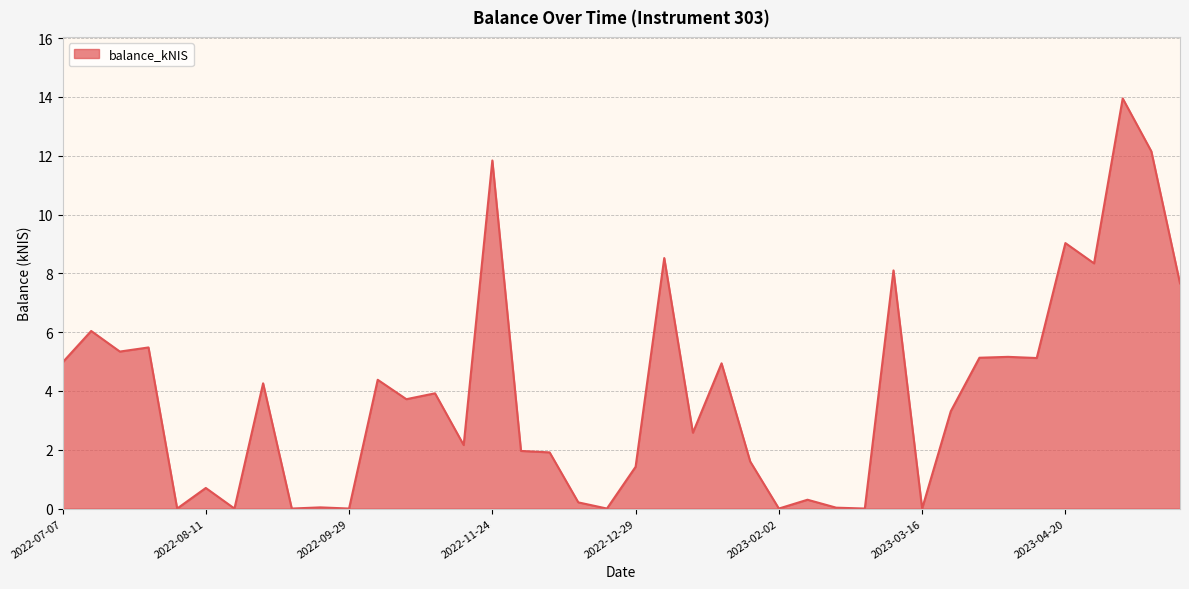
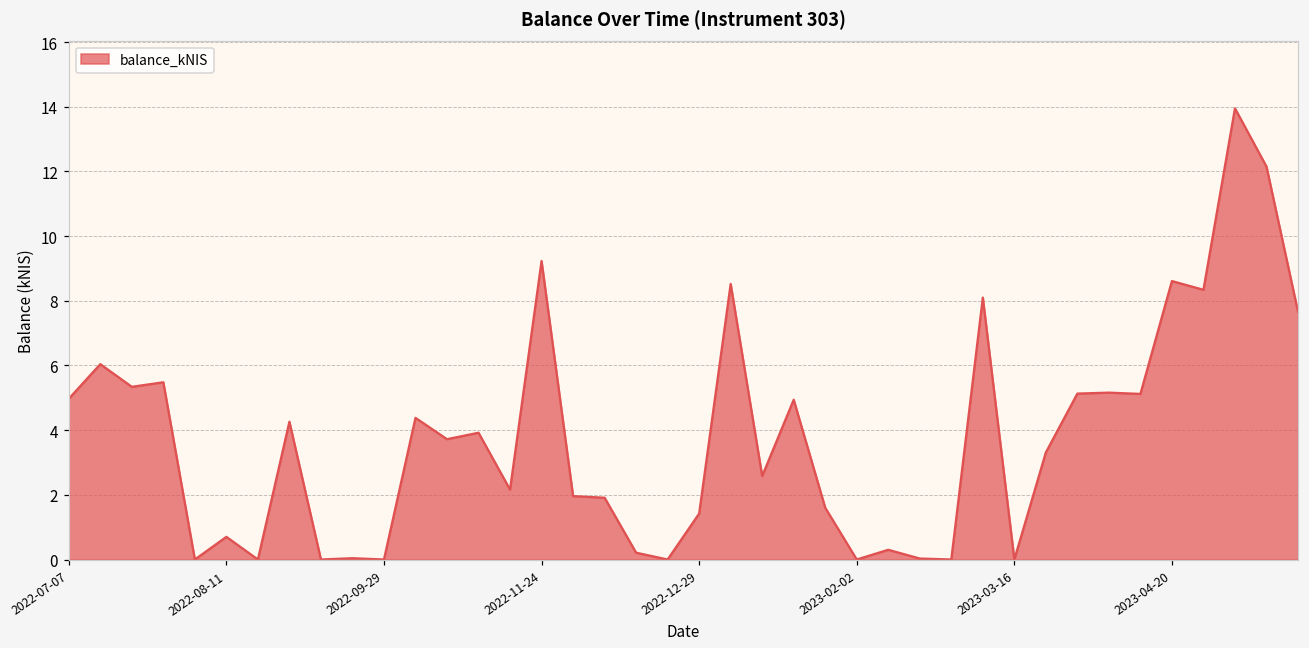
  {
    "2022-07-07": 5.0,
    "2022-08-11": 0.7,
    "2022-09-29": 0.0,
-   "2022-11-24": 11.8,
+   "2022-11-24": 9.2,
    "2022-12-29": 1.4,
    "2023-02-02": 0.0,
    "2023-03-16": 0.0,
-   "2023-04-20": 9.0
+   "2023-04-20": 8.6
  }
